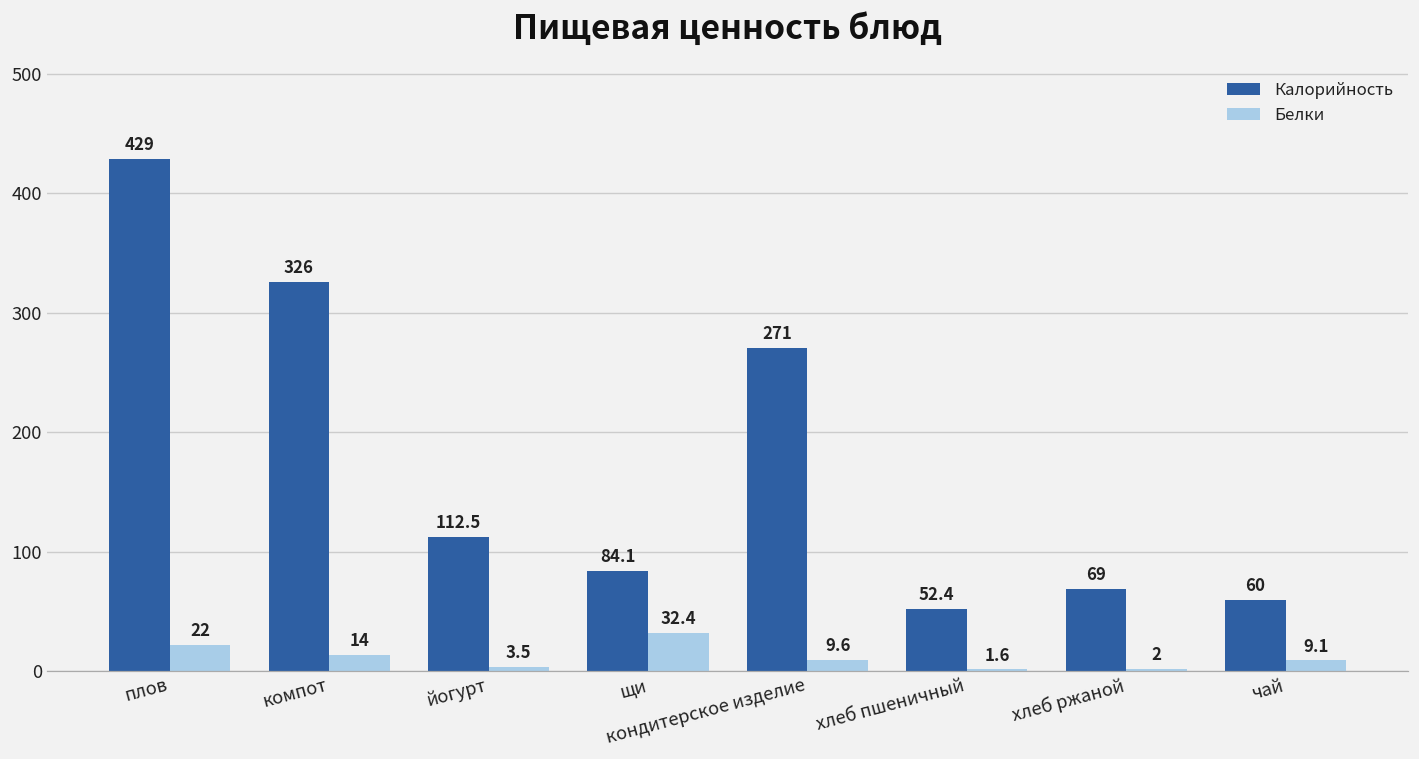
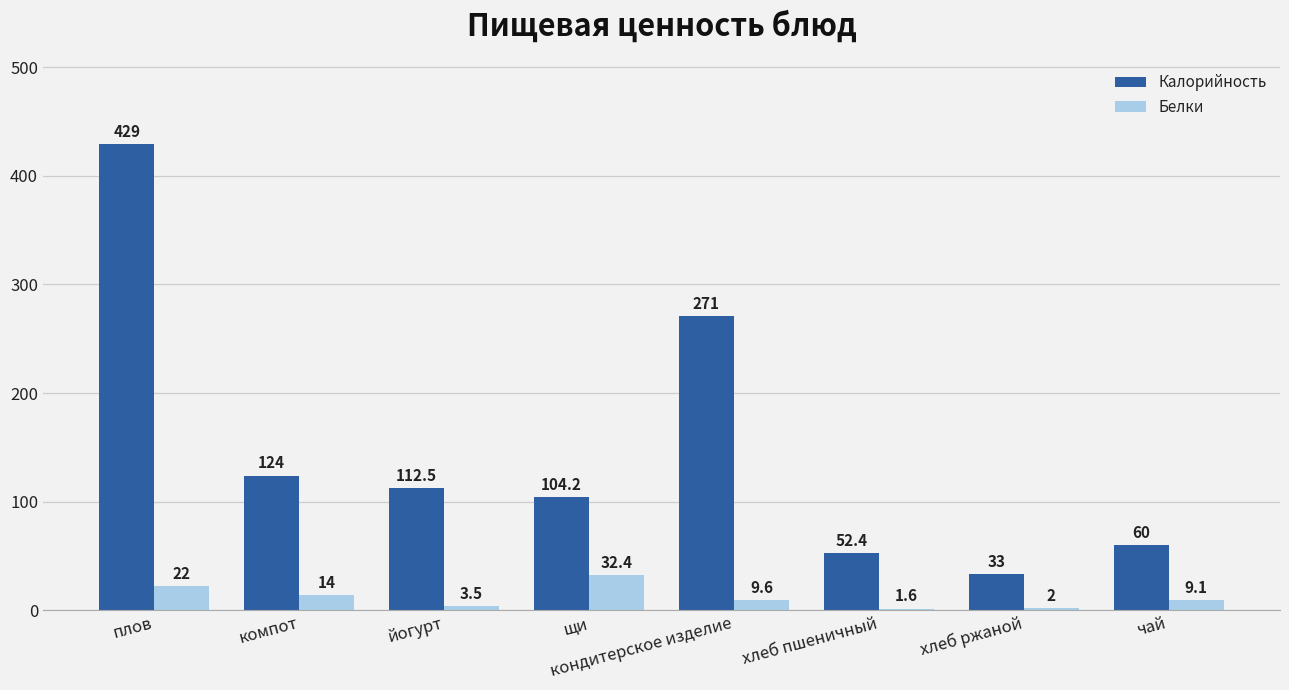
  {
    "Калорийность": {
      "плов": 429,
-     "компот": 326,
+     "компот": 124,
      "йогурт": 112.5,
-     "щи": 84.1,
+     "щи": 104.2,
      "кондитерское изделие": 271,
      "хлеб пшеничный": 52.4,
-     "хлеб ржаной": 69,
+     "хлеб ржаной": 33,
      "чай": 60
    },
    "Белки": {
      "плов": 22,
      "компот": 14,
      "йогурт": 3.5,
      "щи": 32.4,
      "кондитерское изделие": 9.6,
      "хлеб пшеничный": 1.6,
      "хлеб ржаной": 2,
      "чай": 9.1
    }
  }
